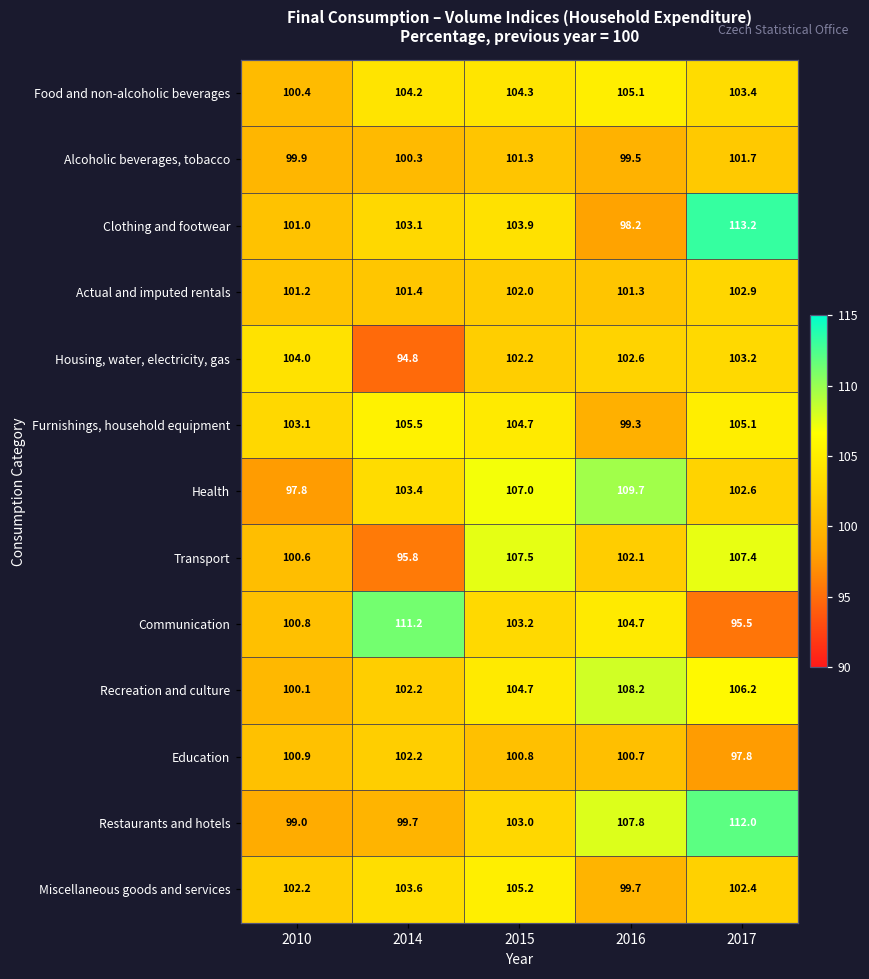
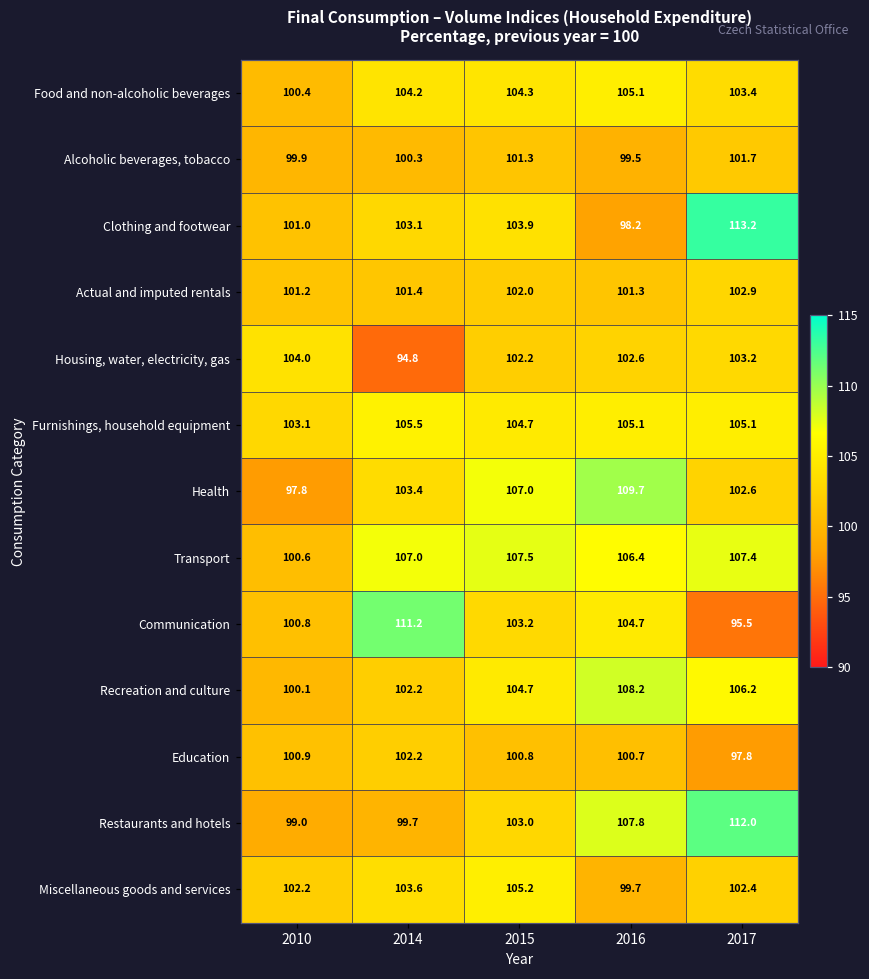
  {
    "Food and non-alcoholic beverages": {
      "2010": 100.4,
      "2014": 104.2,
      "2015": 104.3,
      "2016": 105.1,
      "2017": 103.4
    },
    "Alcoholic beverages, tobacco": {
      "2010": 99.9,
      "2014": 100.3,
      "2015": 101.3,
      "2016": 99.5,
      "2017": 101.7
    },
    "Clothing and footwear": {
      "2010": 101.0,
      "2014": 103.1,
      "2015": 103.9,
      "2016": 98.2,
      "2017": 113.2
    },
    "Actual and imputed rentals": {
      "2010": 101.2,
      "2014": 101.4,
      "2015": 102.0,
      "2016": 101.3,
      "2017": 102.9
    },
    "Housing, water, electricity, gas": {
      "2010": 104.0,
      "2014": 94.8,
      "2015": 102.2,
      "2016": 102.6,
      "2017": 103.2
    },
    "Furnishings, household equipment": {
      "2010": 103.1,
      "2014": 105.5,
      "2015": 104.7,
-     "2016": 99.3,
+     "2016": 105.1,
      "2017": 105.1
    },
    "Health": {
      "2010": 97.8,
      "2014": 103.4,
      "2015": 107.0,
      "2016": 109.7,
      "2017": 102.6
    },
    "Transport": {
      "2010": 100.6,
-     "2014": 95.8,
+     "2014": 107.0,
      "2015": 107.5,
-     "2016": 102.1,
+     "2016": 106.4,
      "2017": 107.4
    },
    "Communication": {
      "2010": 100.8,
      "2014": 111.2,
      "2015": 103.2,
      "2016": 104.7,
      "2017": 95.5
    },
    "Recreation and culture": {
      "2010": 100.1,
      "2014": 102.2,
      "2015": 104.7,
      "2016": 108.2,
      "2017": 106.2
    },
    "Education": {
      "2010": 100.9,
      "2014": 102.2,
      "2015": 100.8,
      "2016": 100.7,
      "2017": 97.8
    },
    "Restaurants and hotels": {
      "2010": 99.0,
      "2014": 99.7,
      "2015": 103.0,
      "2016": 107.8,
      "2017": 112.0
    },
    "Miscellaneous goods and services": {
      "2010": 102.2,
      "2014": 103.6,
      "2015": 105.2,
      "2016": 99.7,
      "2017": 102.4
    }
  }
